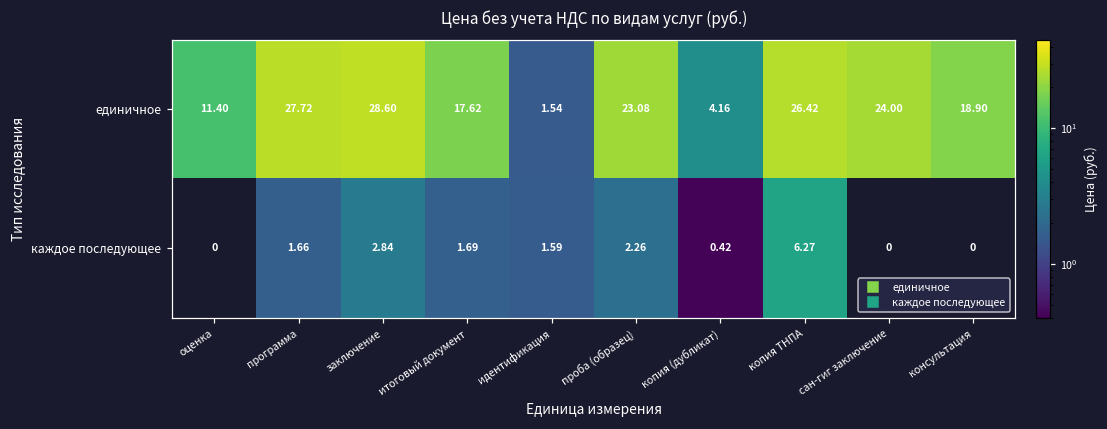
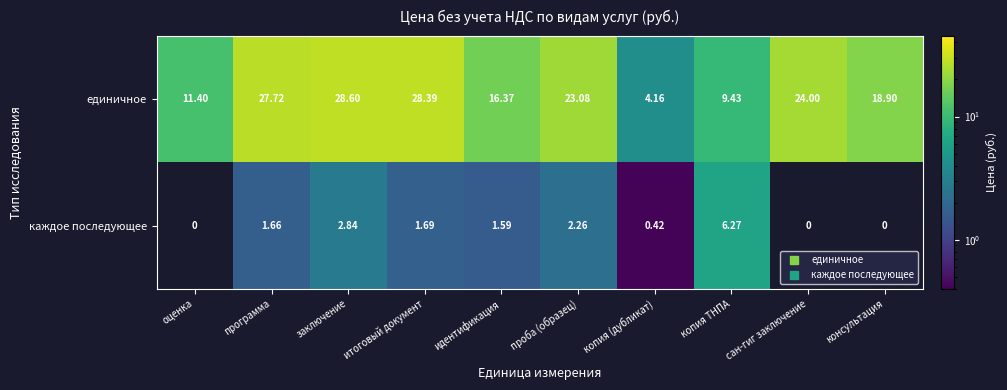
  {
    "единичное": {
      "оценка": 11.40,
      "программа": 27.72,
      "заключение": 28.60,
-     "итоговый документ": 17.62,
-     "идентификация": 1.54,
+     "итоговый документ": 28.39,
+     "идентификация": 16.37,
      "проба (образец)": 23.08,
      "копия (дубликат)": 4.16,
-     "копия ТНПА": 26.42,
+     "копия ТНПА": 9.43,
      "сан-гиг заключение": 24.00,
      "консультация": 18.90
    },
    "каждое последующее": {
      "программа": 1.66,
      "заключение": 2.84,
      "итоговый документ": 1.69,
      "идентификация": 1.59,
      "проба (образец)": 2.26,
      "копия (дубликат)": 0.42,
      "копия ТНПА": 6.27
    }
  }
